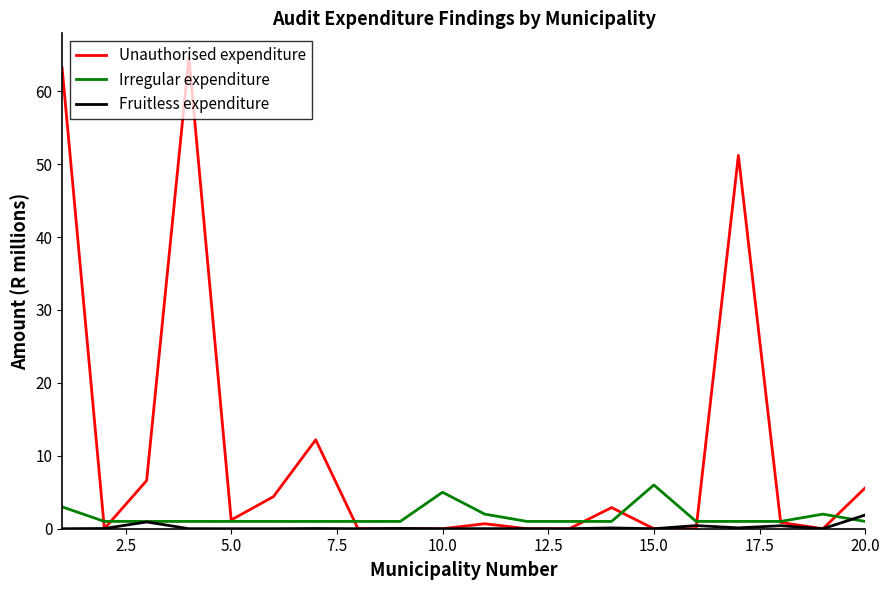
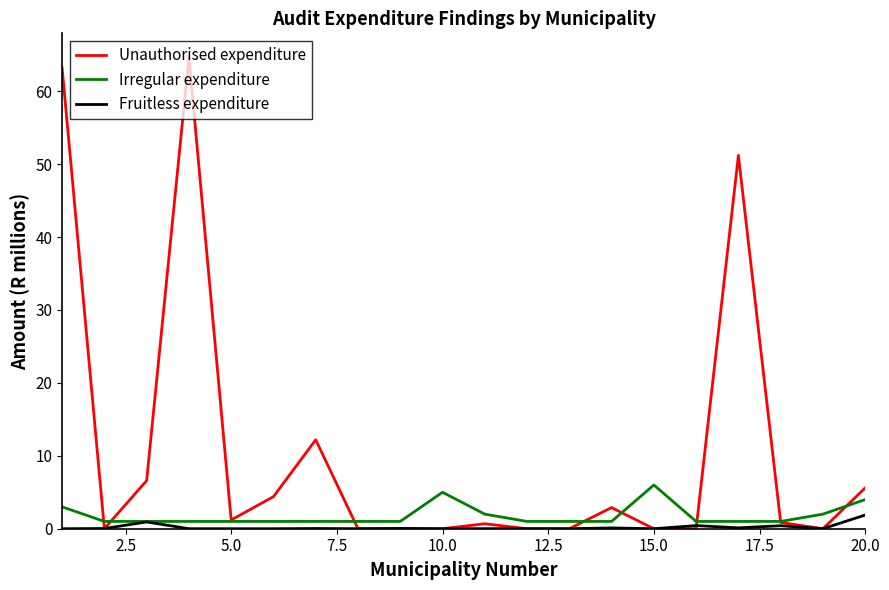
  {
    "Unauthorised expenditure": {
      "20.0": 6
    },
    "Irregular expenditure": {
      "10.0": 5,
      "15.0": 6,
-     "20.0": 1
+     "20.0": 4
    },
    "Fruitless expenditure": {
      "5.0": 0,
      "20.0": 2
    }
  }
